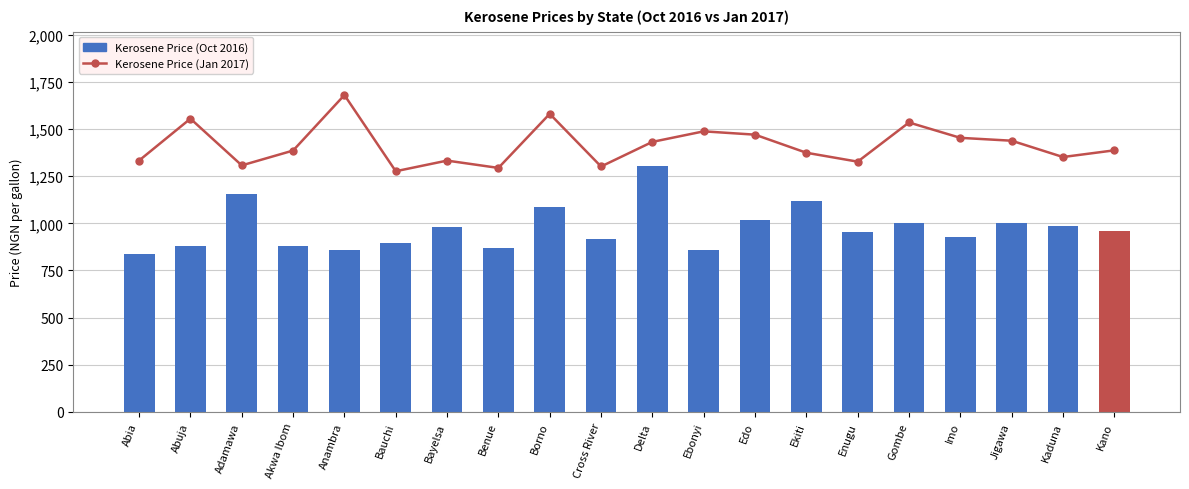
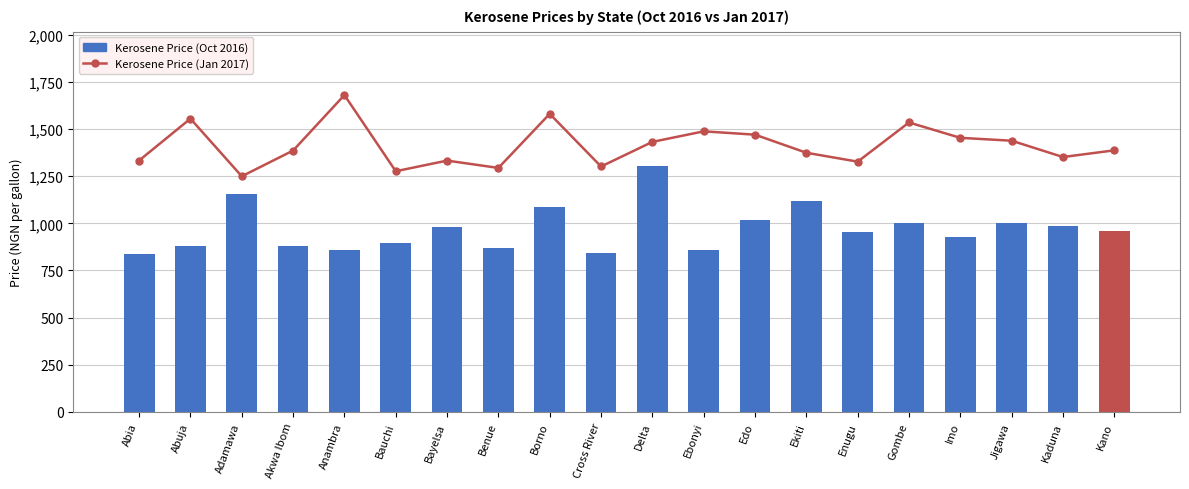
  {
    "Kerosene Price (Jan 2017)": {
      "Abia": "1,330",
      "Abuja": "1,560",
-     "Adamawa": "1,310",
+     "Adamawa": "1,250",
      "Akwa Ibom": "1,390",
      "Anambra": "1,680",
      "Bauchi": "1,280",
      "Bayelsa": "1,330",
      "Benue": "1,290",
      "Borno": "1,580",
      "Cross River": "1,300",
      "Delta": "1,430",
      "Ebonyi": "1,490",
      "Edo": "1,470",
      "Ekiti": "1,380",
      "Enugu": "1,330",
      "Gombe": "1,540",
      "Imo": "1,450",
      "Jigawa": "1,440",
      "Kaduna": "1,350",
      "Kano": "1,390"
    },
    "Kerosene Price (Oct 2016)": {
      "Abia": "840",
      "Abuja": "880",
      "Adamawa": "1,160",
      "Akwa Ibom": "880",
      "Anambra": "860",
      "Bauchi": "900",
      "Bayelsa": "980",
      "Benue": "870",
      "Borno": "1,090",
-     "Cross River": "920",
+     "Cross River": "840",
      "Delta": "1,310",
      "Ebonyi": "860",
      "Edo": "1,020",
      "Ekiti": "1,120",
      "Enugu": "950",
      "Gombe": "1,000",
      "Imo": "930",
      "Jigawa": "1,000",
      "Kaduna": "990",
      "Kano": "960"
    }
  }
